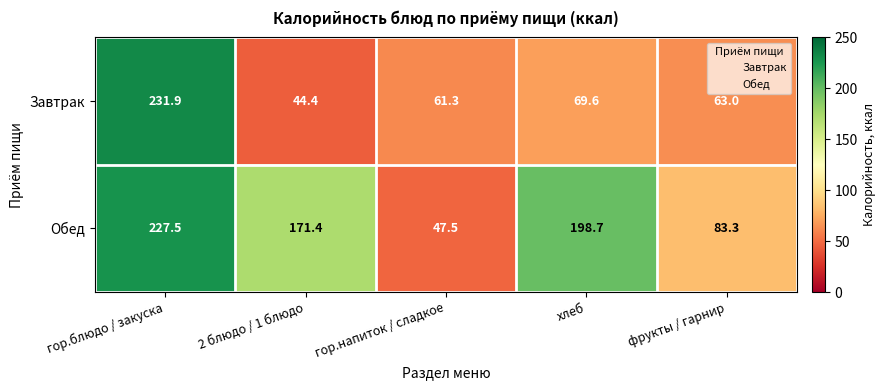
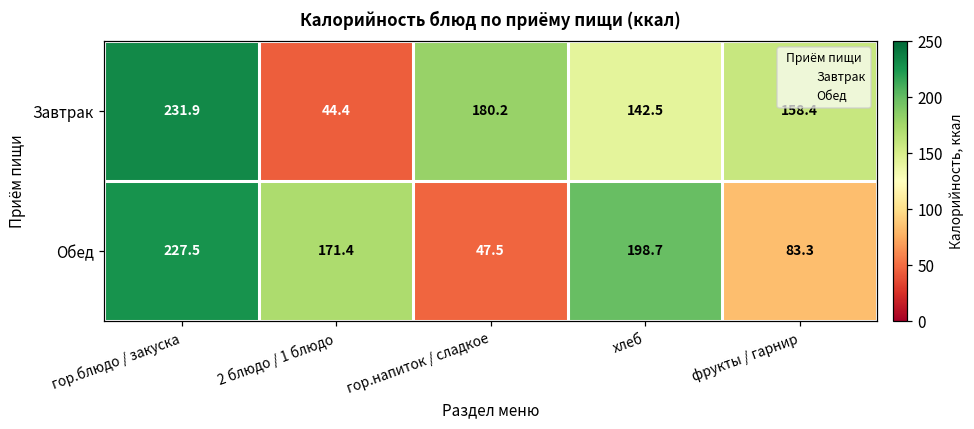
  {
    "Завтрак": {
      "гор.блюдо / закуска": 231.9,
      "2 блюдо / 1 блюдо": 44.4,
-     "гор.напиток / сладкое": 61.3,
-     "хлеб": 69.6,
-     "фрукты / гарнир": 63.0
+     "гор.напиток / сладкое": 180.2,
+     "хлеб": 142.5,
+     "фрукты / гарнир": 158.4
    },
    "Обед": {
      "гор.блюдо / закуска": 227.5,
      "2 блюдо / 1 блюдо": 171.4,
      "гор.напиток / сладкое": 47.5,
      "хлеб": 198.7,
      "фрукты / гарнир": 83.3
    }
  }
